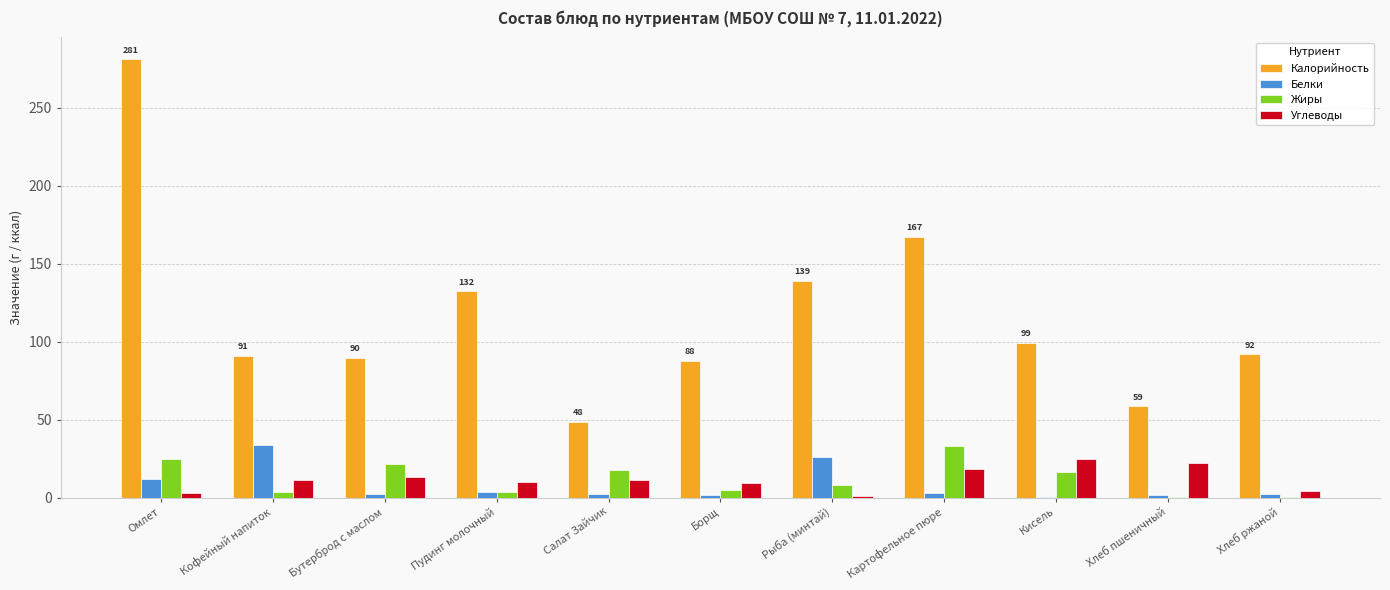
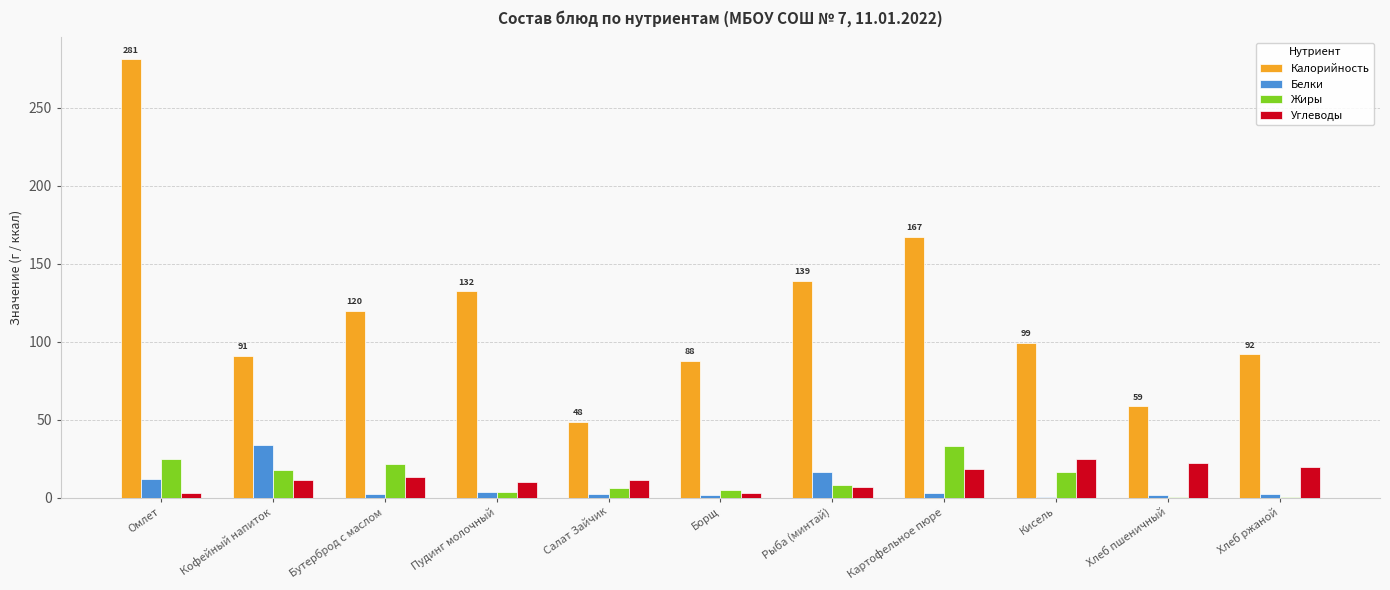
  {
    "Калорийность": {
      "Омлет": 281,
      "Кофейный напиток": 91,
-     "Бутерброд с маслом": 90,
+     "Бутерброд с маслом": 120,
      "Пудинг молочный": 132,
      "Салат Зайчик": 48,
      "Борщ": 88,
      "Рыба (минтай)": 139,
      "Картофельное пюре": 167,
      "Кисель": 99,
      "Хлеб пшеничный": 59,
      "Хлеб ржаной": 92
    },
    "Белки": {
      "Омлет": 12,
      "Кофейный напиток": 34,
      "Бутерброд с маслом": 2,
      "Пудинг молочный": 4,
      "Салат Зайчик": 2,
      "Борщ": 2,
-     "Рыба (минтай)": 26,
+     "Рыба (минтай)": 16,
      "Картофельное пюре": 3,
      "Хлеб пшеничный": 2,
      "Хлеб ржаной": 2
    },
    "Жиры": {
      "Омлет": 25,
-     "Кофейный напиток": 4,
+     "Кофейный напиток": 18,
      "Бутерброд с маслом": 22,
      "Пудинг молочный": 4,
-     "Салат Зайчик": 17,
+     "Салат Зайчик": 6,
      "Борщ": 5,
      "Рыба (минтай)": 8,
      "Картофельное пюре": 33,
      "Кисель": 16
    },
    "Углеводы": {
      "Омлет": 3,
      "Кофейный напиток": 11,
      "Бутерброд с маслом": 13,
      "Пудинг молочный": 10,
      "Салат Зайчик": 12,
-     "Борщ": 9,
-     "Рыба (минтай)": 1,
+     "Борщ": 3,
+     "Рыба (минтай)": 7,
      "Картофельное пюре": 18,
      "Кисель": 25,
      "Хлеб пшеничный": 22,
-     "Хлеб ржаной": 4
+     "Хлеб ржаной": 20
    }
  }
